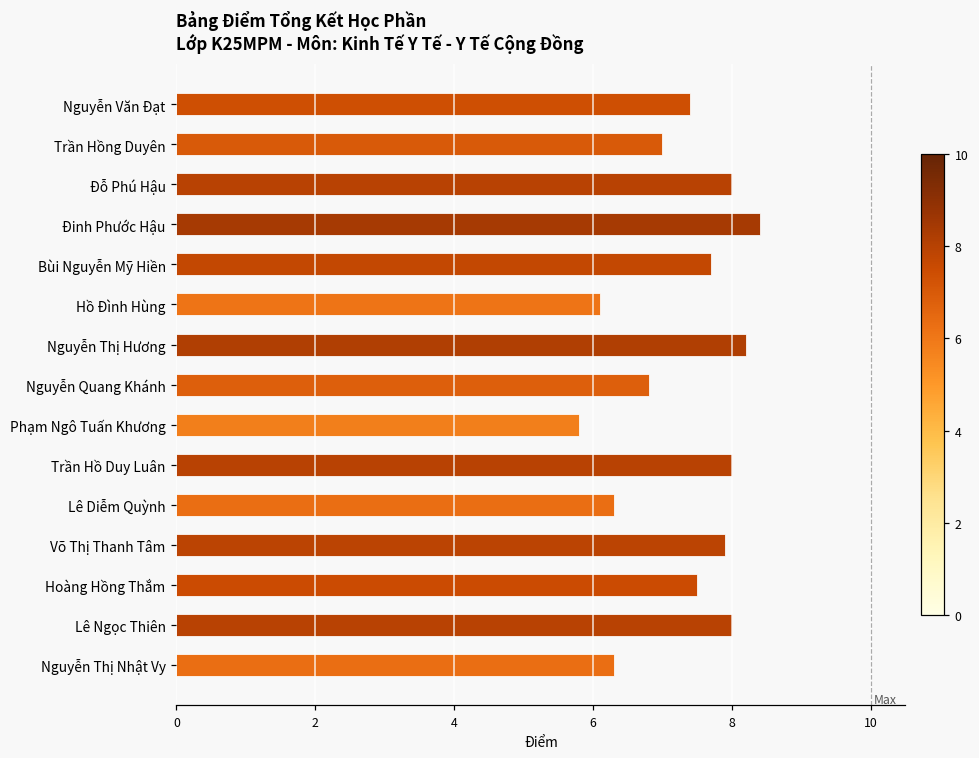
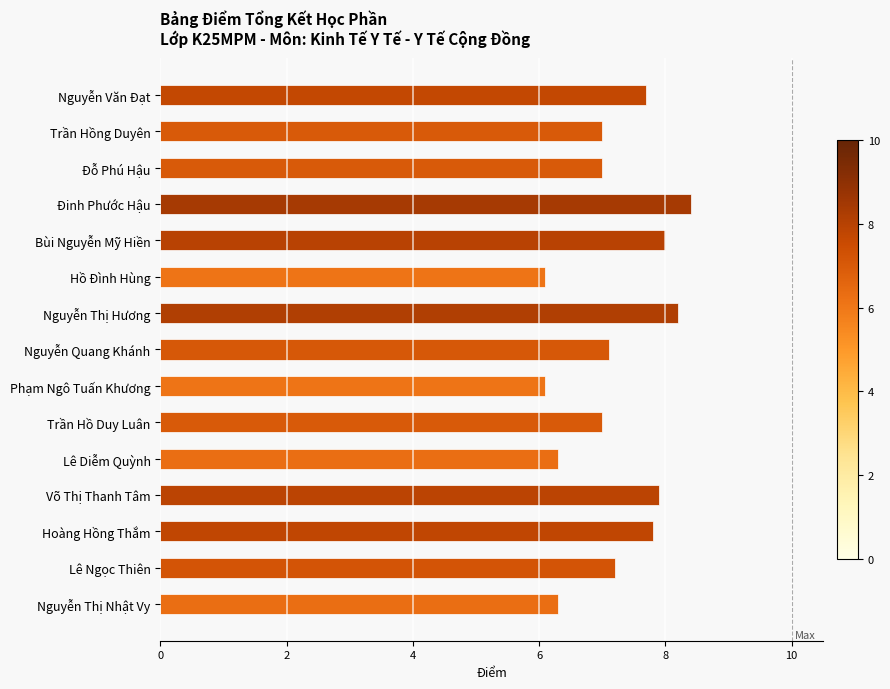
  {
-   "Nguyễn Văn Đạt": 7.4,
+   "Nguyễn Văn Đạt": 7.7,
    "Trần Hồng Duyên": 7.0,
-   "Đỗ Phú Hậu": 8,
+   "Đỗ Phú Hậu": 7,
    "Đinh Phước Hậu": 8.4,
-   "Bùi Nguyễn Mỹ Hiền": 7.7,
+   "Bùi Nguyễn Mỹ Hiền": 8.0,
    "Hồ Đình Hùng": 6.1,
    "Nguyễn Thị Hương": 8.2,
-   "Nguyễn Quang Khánh": 6.8,
-   "Phạm Ngô Tuấn Khương": 5.8,
-   "Trần Hồ Duy Luân": 8,
+   "Nguyễn Quang Khánh": 7.1,
+   "Phạm Ngô Tuấn Khương": 6.1,
+   "Trần Hồ Duy Luân": 7,
    "Lê Diễm Quỳnh": 6.3,
    "Võ Thị Thanh Tâm": 7.9,
-   "Hoàng Hồng Thắm": 7.5,
-   "Lê Ngọc Thiên": 8.0,
+   "Hoàng Hồng Thắm": 7.8,
+   "Lê Ngọc Thiên": 7.2,
    "Nguyễn Thị Nhật Vy": 6.3
  }
